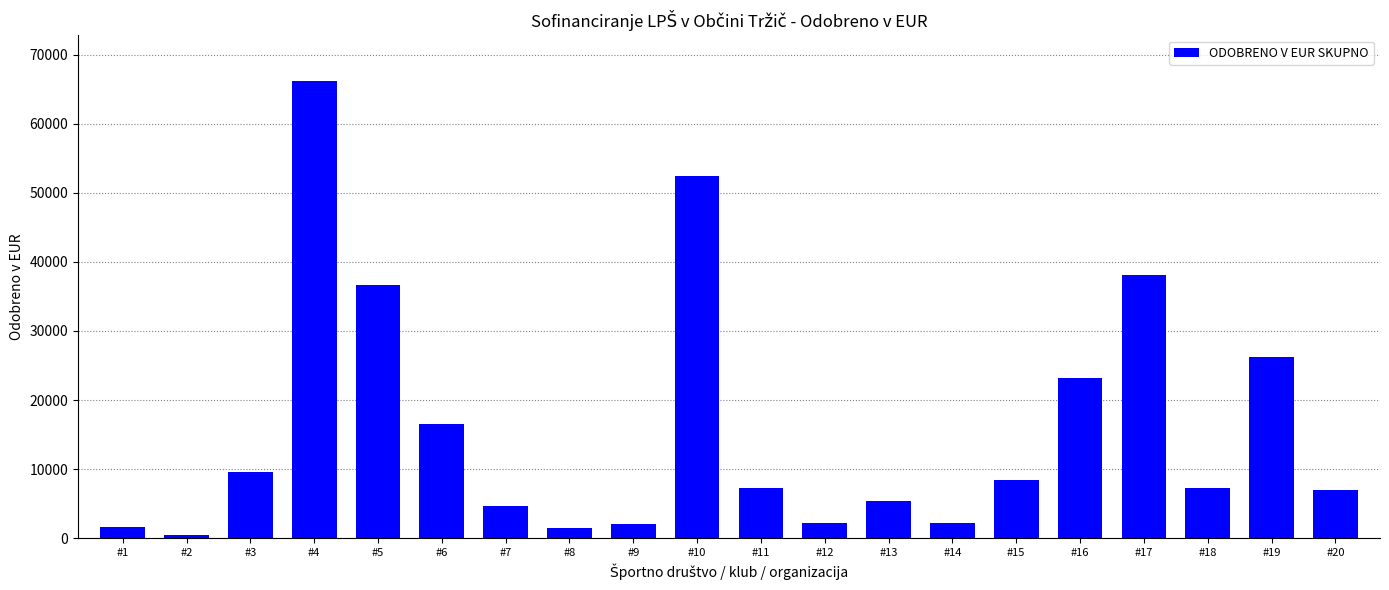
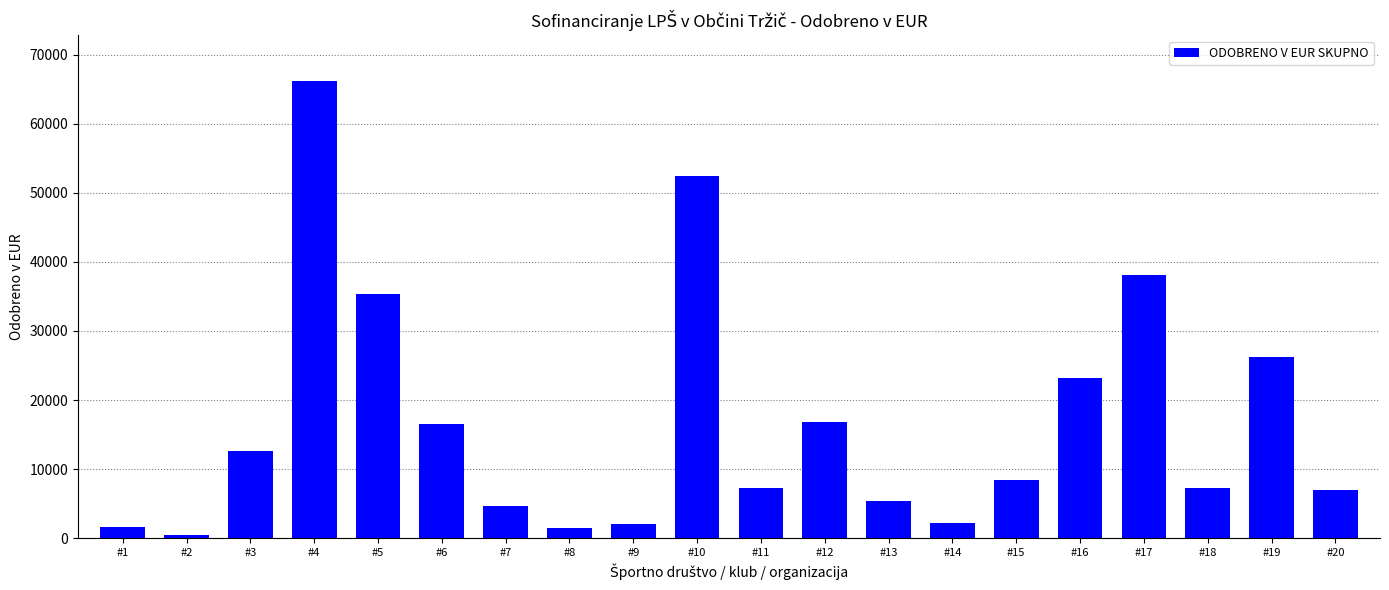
  {
    "#1": 2000,
    "#2": 1000,
-   "#3": 10000,
+   "#3": 13000,
    "#4": 66000,
-   "#5": 37000,
+   "#5": 35000,
    "#6": 17000,
    "#7": 5000,
    "#8": 1000,
    "#9": 2000,
    "#10": 52000,
    "#11": 7000,
-   "#12": 2000,
+   "#12": 17000,
    "#13": 5000,
    "#14": 2000,
    "#15": 8000,
    "#16": 23000,
    "#17": 38000,
    "#18": 7000,
    "#19": 26000,
    "#20": 7000
  }
